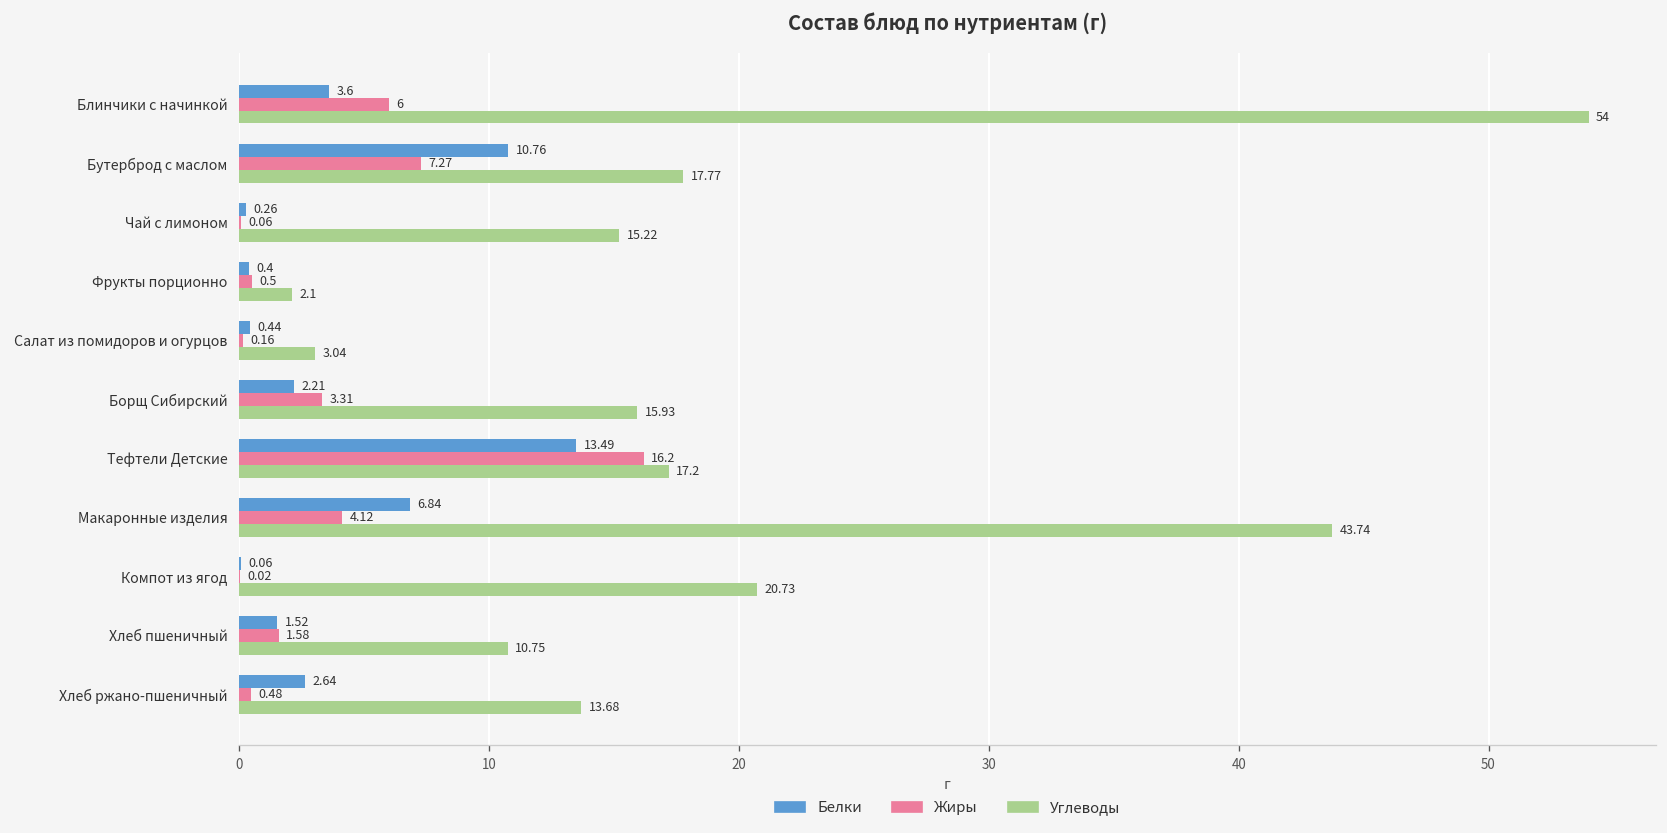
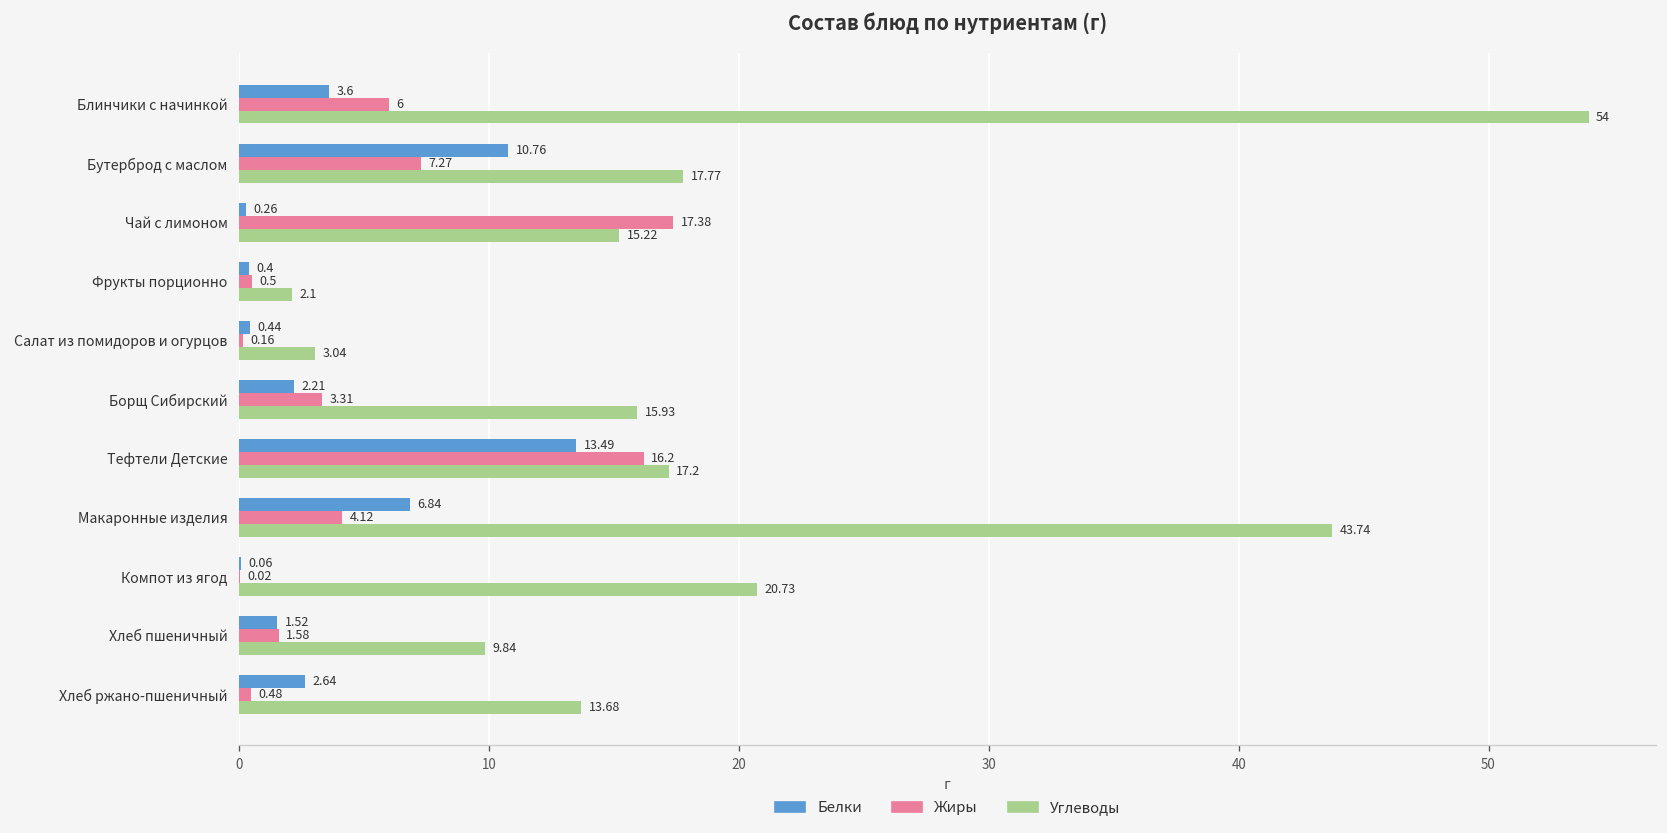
  {
    "Белки": {
      "Блинчики с начинкой": 3.6,
      "Бутерброд с маслом": 10.76,
      "Чай с лимоном": 0.26,
      "Фрукты порционно": 0.4,
      "Салат из помидоров и огурцов": 0.44,
      "Борщ Сибирский": 2.21,
      "Тефтели Детские": 13.49,
      "Макаронные изделия": 6.84,
      "Компот из ягод": 0.06,
      "Хлеб пшеничный": 1.52,
      "Хлеб ржано-пшеничный": 2.64
    },
    "Жиры": {
      "Блинчики с начинкой": 6,
      "Бутерброд с маслом": 7.27,
-     "Чай с лимоном": 0.06,
+     "Чай с лимоном": 17.38,
      "Фрукты порционно": 0.5,
      "Салат из помидоров и огурцов": 0.16,
      "Борщ Сибирский": 3.31,
      "Тефтели Детские": 16.2,
      "Макаронные изделия": 4.12,
      "Компот из ягод": 0.02,
      "Хлеб пшеничный": 1.58,
      "Хлеб ржано-пшеничный": 0.48
    },
    "Углеводы": {
      "Блинчики с начинкой": 54,
      "Бутерброд с маслом": 17.77,
      "Чай с лимоном": 15.22,
      "Фрукты порционно": 2.1,
      "Салат из помидоров и огурцов": 3.04,
      "Борщ Сибирский": 15.93,
      "Тефтели Детские": 17.2,
      "Макаронные изделия": 43.74,
      "Компот из ягод": 20.73,
-     "Хлеб пшеничный": 10.75,
+     "Хлеб пшеничный": 9.84,
      "Хлеб ржано-пшеничный": 13.68
    }
  }
